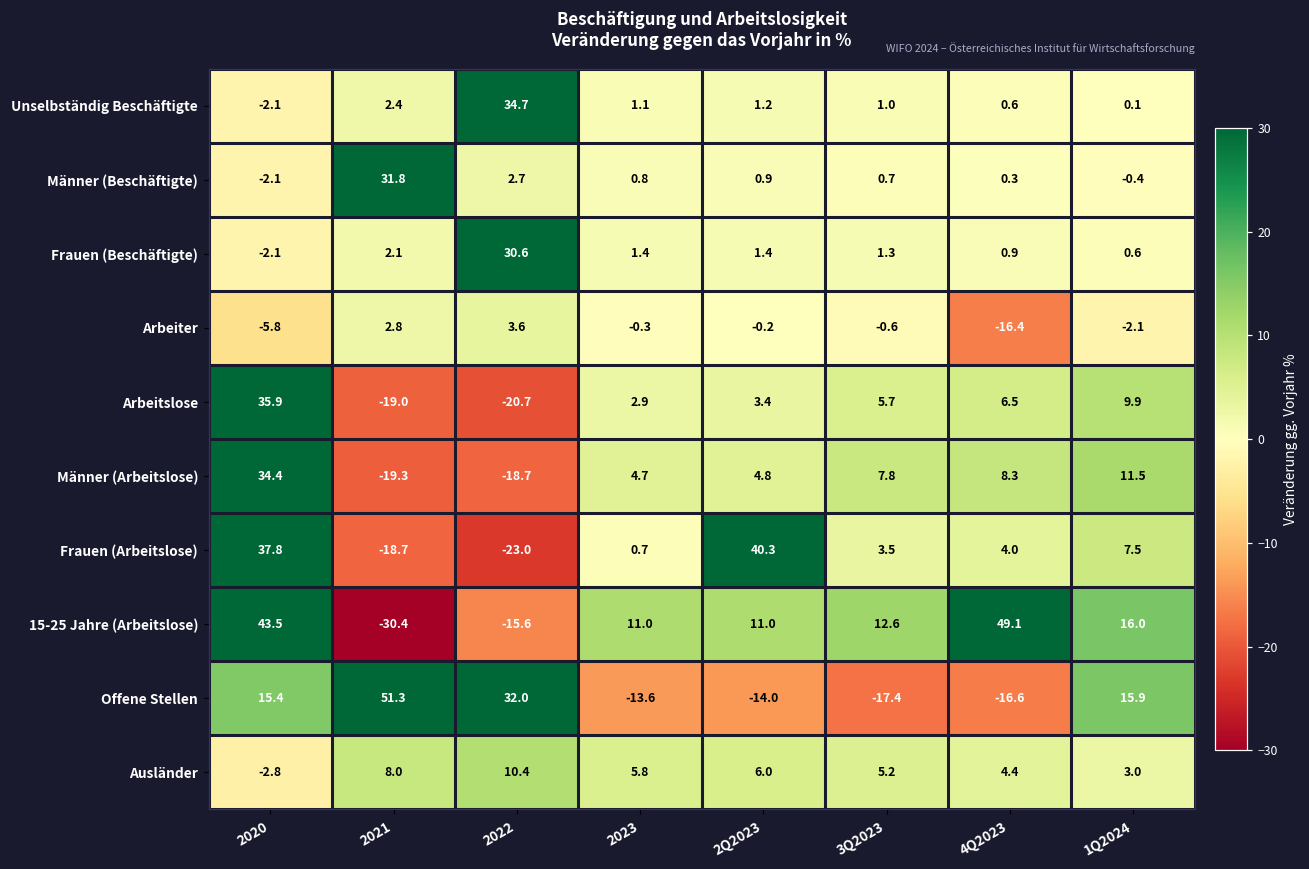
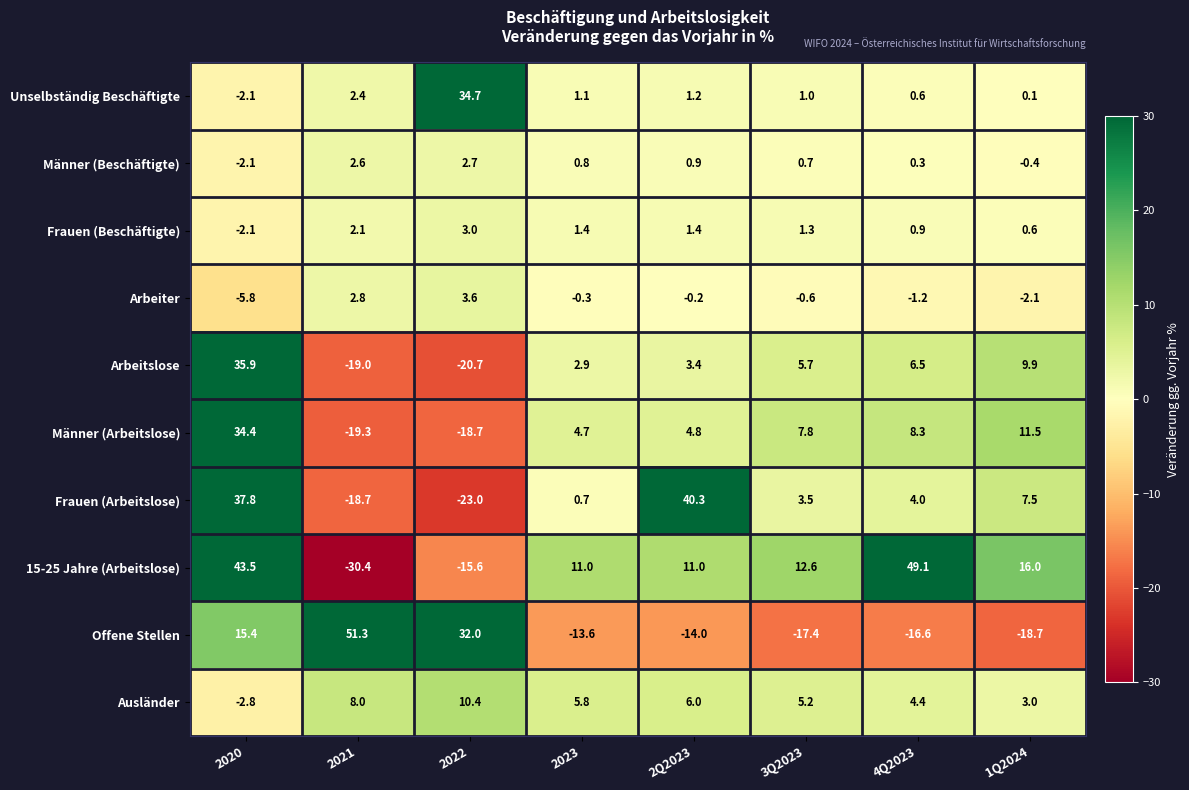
  {
    "Unselbständig Beschäftigte": {
      "2020": -2.1,
      "2021": 2.4,
      "2022": 34.7,
      "2023": 1.1,
      "2Q2023": 1.2,
      "3Q2023": 1.0,
      "4Q2023": 0.6,
      "1Q2024": 0.1
    },
    "Männer (Beschäftigte)": {
      "2020": -2.1,
-     "2021": 31.8,
+     "2021": 2.6,
      "2022": 2.7,
      "2023": 0.8,
      "2Q2023": 0.9,
      "3Q2023": 0.7,
      "4Q2023": 0.3,
      "1Q2024": -0.4
    },
    "Frauen (Beschäftigte)": {
      "2020": -2.1,
      "2021": 2.1,
-     "2022": 30.6,
+     "2022": 3.0,
      "2023": 1.4,
      "2Q2023": 1.4,
      "3Q2023": 1.3,
      "4Q2023": 0.9,
      "1Q2024": 0.6
    },
    "Arbeiter": {
      "2020": -5.8,
      "2021": 2.8,
      "2022": 3.6,
      "2023": -0.3,
      "2Q2023": -0.2,
      "3Q2023": -0.6,
-     "4Q2023": -16.4,
+     "4Q2023": -1.2,
      "1Q2024": -2.1
    },
    "Arbeitslose": {
      "2020": 35.9,
      "2021": -19.0,
      "2022": -20.7,
      "2023": 2.9,
      "2Q2023": 3.4,
      "3Q2023": 5.7,
      "4Q2023": 6.5,
      "1Q2024": 9.9
    },
    "Männer (Arbeitslose)": {
      "2020": 34.4,
      "2021": -19.3,
      "2022": -18.7,
      "2023": 4.7,
      "2Q2023": 4.8,
      "3Q2023": 7.8,
      "4Q2023": 8.3,
      "1Q2024": 11.5
    },
    "Frauen (Arbeitslose)": {
      "2020": 37.8,
      "2021": -18.7,
      "2022": -23.0,
      "2023": 0.7,
      "2Q2023": 40.3,
      "3Q2023": 3.5,
      "4Q2023": 4.0,
      "1Q2024": 7.5
    },
    "15-25 Jahre (Arbeitslose)": {
      "2020": 43.5,
      "2021": -30.4,
      "2022": -15.6,
      "2023": 11.0,
      "2Q2023": 11.0,
      "3Q2023": 12.6,
      "4Q2023": 49.1,
      "1Q2024": 16.0
    },
    "Offene Stellen": {
      "2020": 15.4,
      "2021": 51.3,
      "2022": 32.0,
      "2023": -13.6,
      "2Q2023": -14.0,
      "3Q2023": -17.4,
      "4Q2023": -16.6,
-     "1Q2024": 15.9
+     "1Q2024": -18.7
    },
    "Ausländer": {
      "2020": -2.8,
      "2021": 8.0,
      "2022": 10.4,
      "2023": 5.8,
      "2Q2023": 6.0,
      "3Q2023": 5.2,
      "4Q2023": 4.4,
      "1Q2024": 3.0
    }
  }
